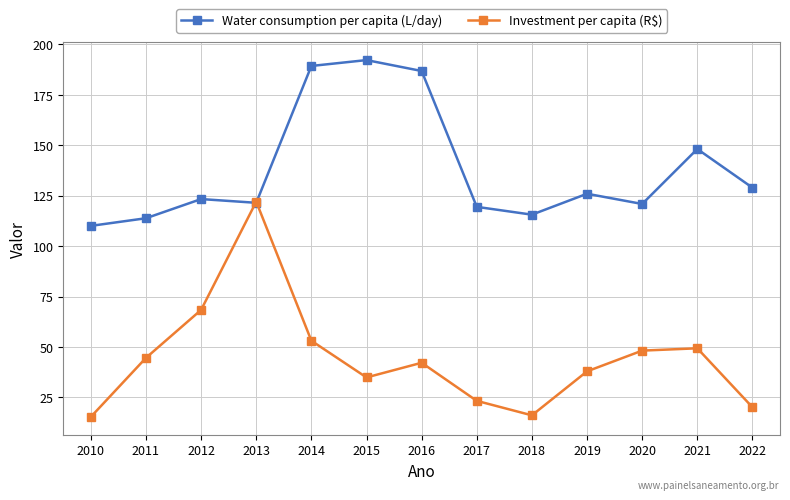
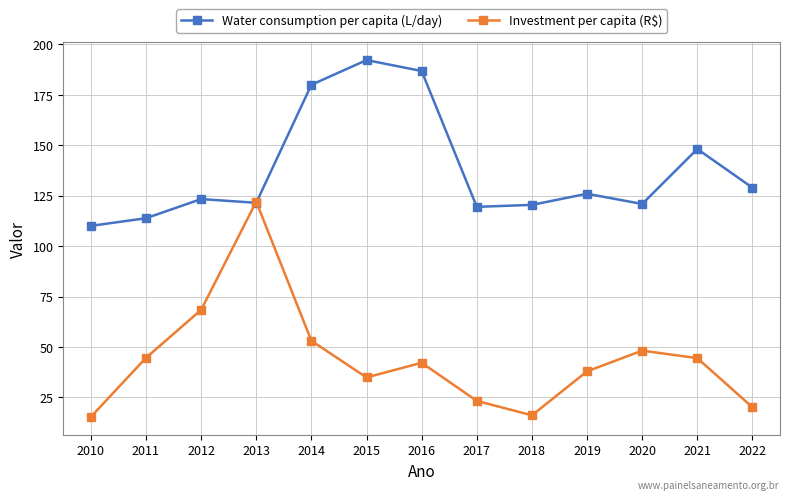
  {
    "Water consumption per capita (L/day)": {
      "2010": 110,
      "2011": 114,
      "2012": 123,
-     "2014": 189,
+     "2014": 180,
      "2015": 192,
      "2016": 187,
      "2017": 119,
-     "2018": 116,
+     "2018": 120,
      "2019": 126,
      "2020": 121,
      "2021": 148,
      "2022": 129
    },
    "Investment per capita (R$)": {
      "2010": 15,
      "2011": 45,
      "2012": 68,
      "2014": 53,
      "2015": 35,
      "2016": 42,
      "2017": 23,
      "2018": 16,
      "2019": 38,
      "2020": 48,
-     "2021": 49,
+     "2021": 44,
      "2022": 20
    }
  }
